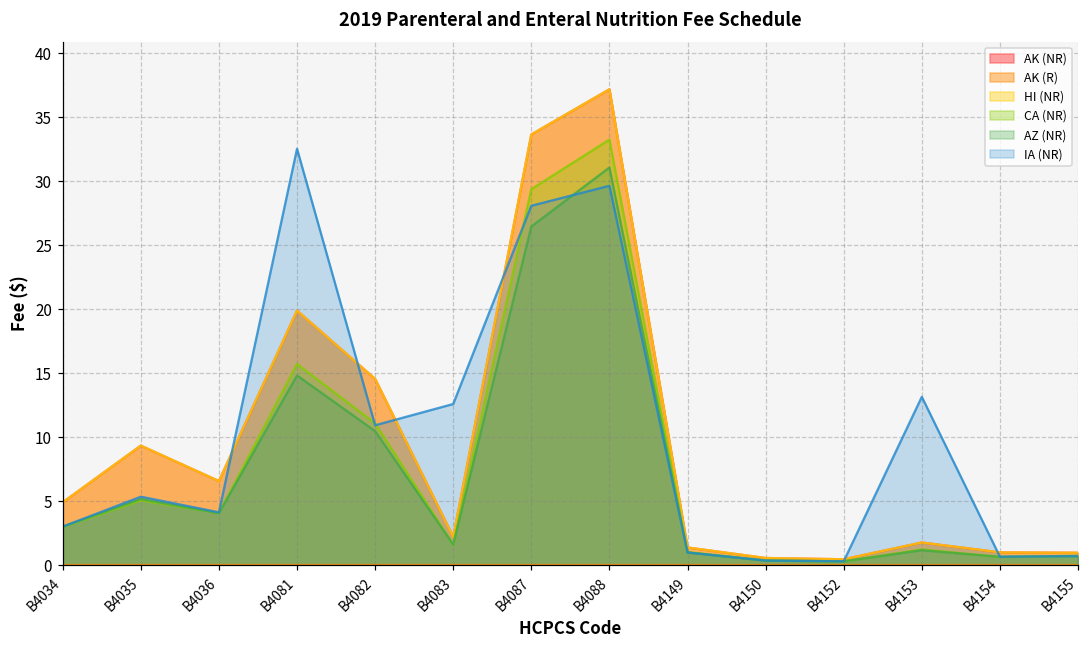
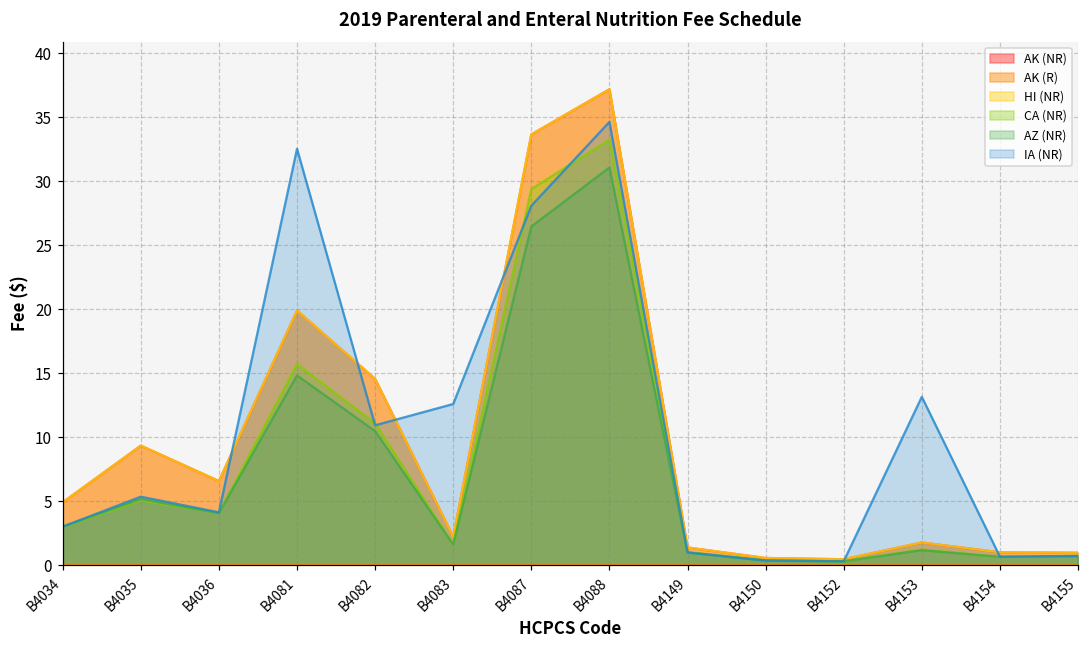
  {
    "IA (NR)": {
      "B4081": 32.5,
      "B4083": 12.6,
      "B4087": 28.1,
-     "B4088": 29.7,
+     "B4088": 34.6,
      "B4153": 13.2
    }
  }
